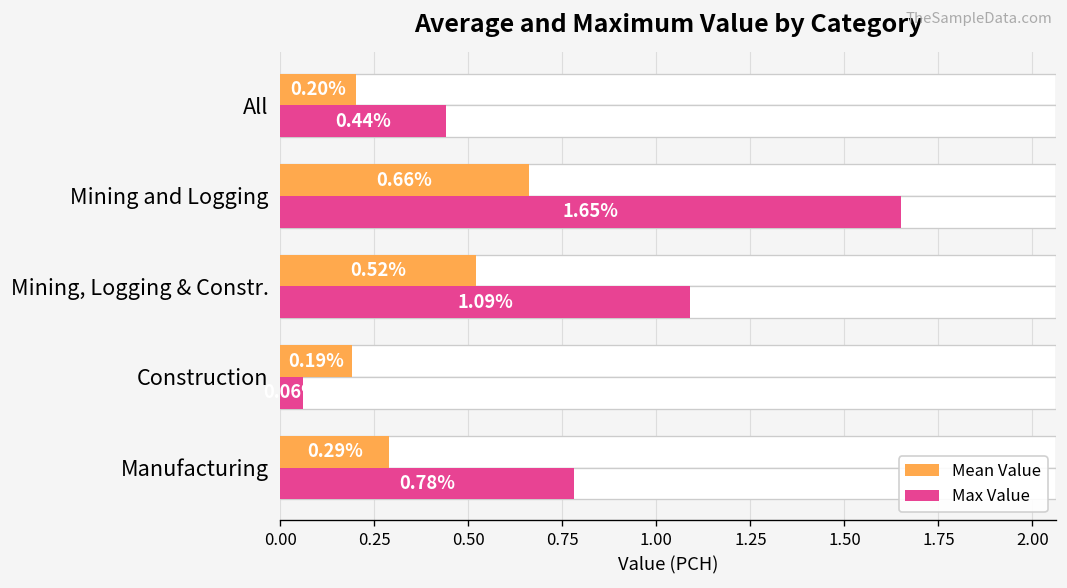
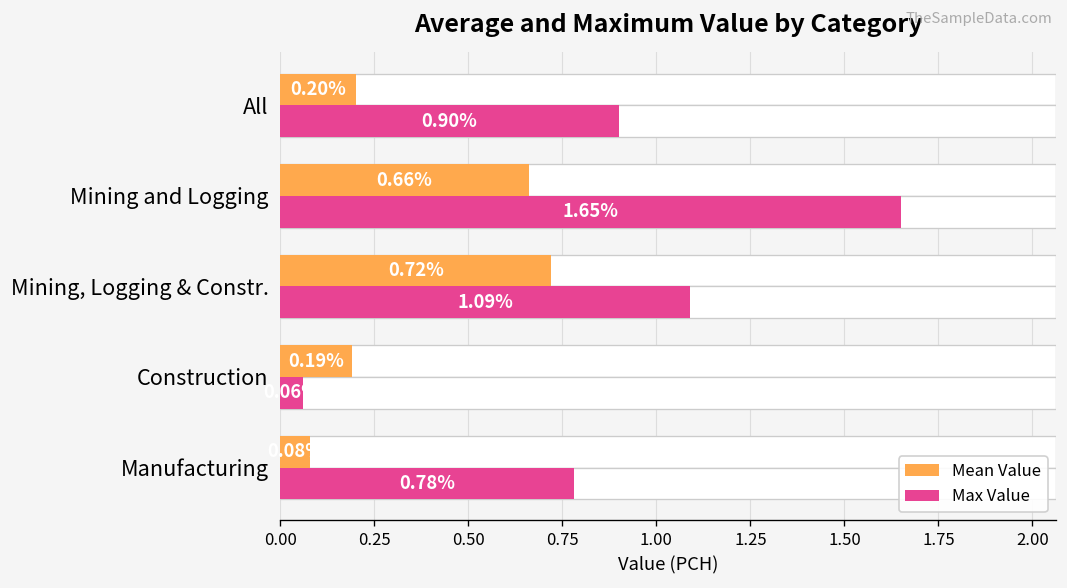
  {
    "Mean Value": {
-     "Mining, Logging & Constr.": "0.52%",
-     "Manufacturing": "0.29"
+     "Mining, Logging & Constr.": "0.72%",
+     "Manufacturing": "0.08"
    },
    "Max Value": {
-     "All": "0.44%"
+     "All": "0.90%"
    }
  }
